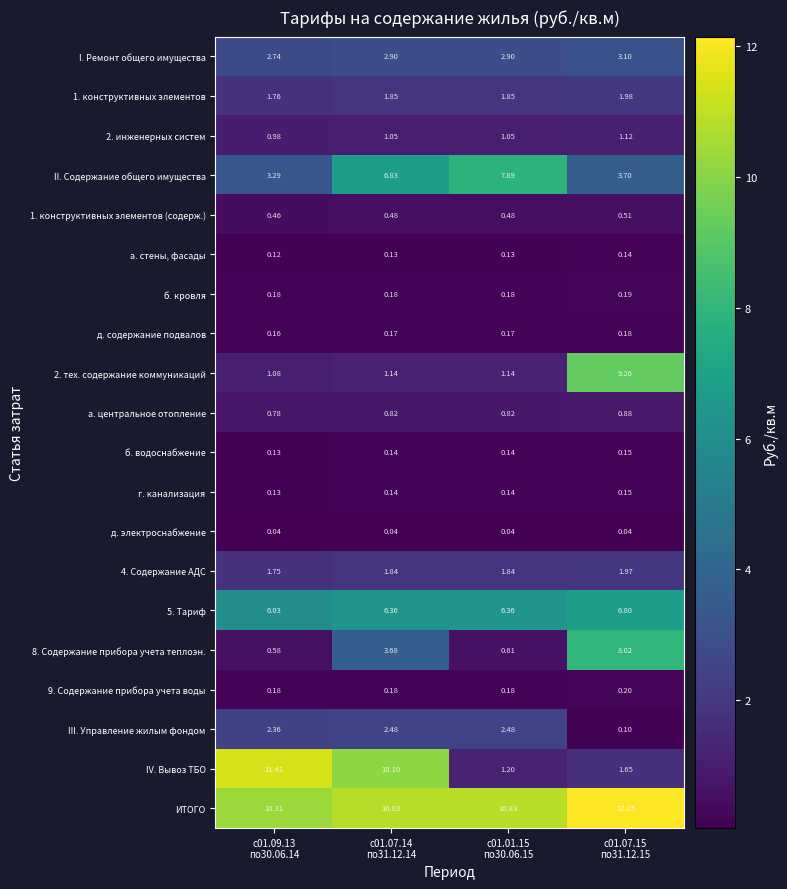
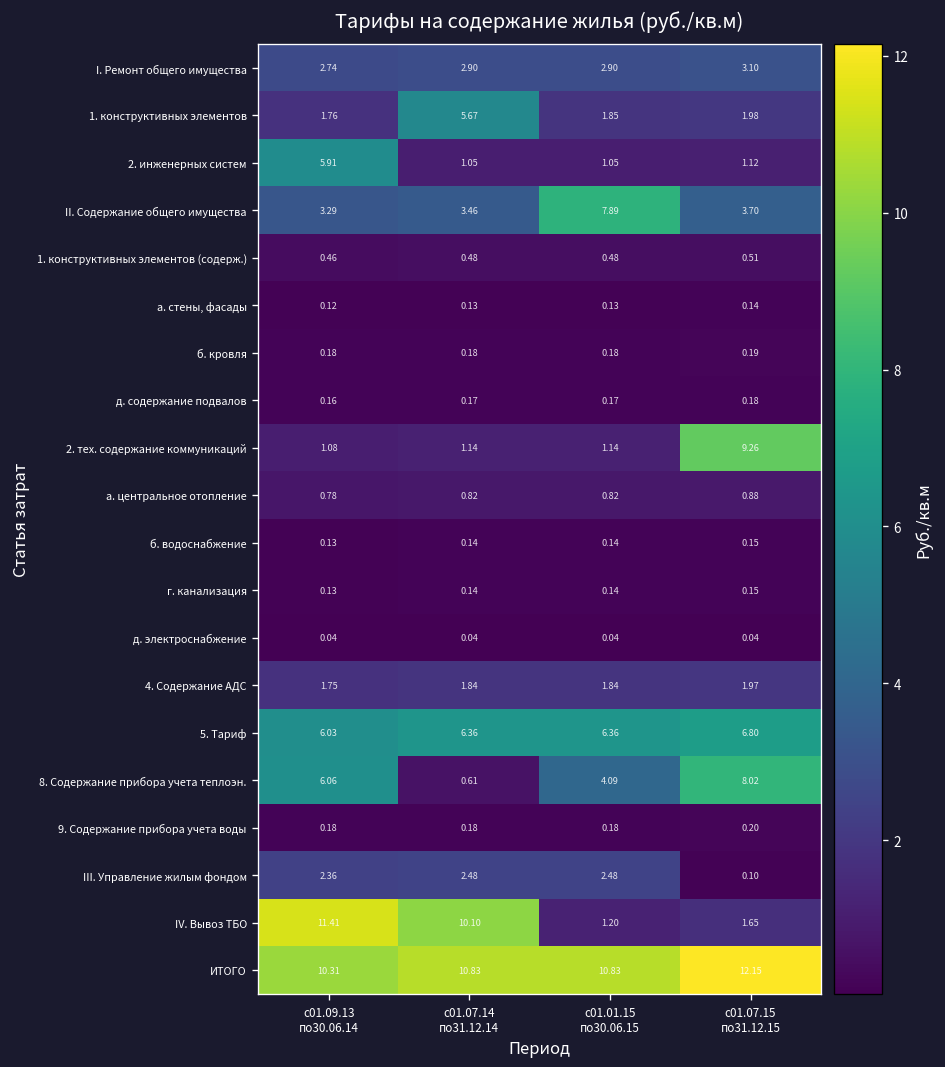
  {
    "I. Ремонт общего имущества": {
      "с01.09.13 по30.06.14": 2.74,
      "с01.07.14 по31.12.14": 2.90,
      "с01.01.15 по30.06.15": 2.90,
      "с01.07.15 по31.12.15": 3.10
    },
    "1. конструктивных элементов": {
      "с01.09.13 по30.06.14": 1.76,
-     "с01.07.14 по31.12.14": 1.85,
+     "с01.07.14 по31.12.14": 5.67,
      "с01.01.15 по30.06.15": 1.85,
      "с01.07.15 по31.12.15": 1.98
    },
    "2. инженерных систем": {
-     "с01.09.13 по30.06.14": 0.98,
+     "с01.09.13 по30.06.14": 5.91,
      "с01.07.14 по31.12.14": 1.05,
      "с01.01.15 по30.06.15": 1.05,
      "с01.07.15 по31.12.15": 1.12
    },
    "II. Содержание общего имущества": {
      "с01.09.13 по30.06.14": 3.29,
-     "с01.07.14 по31.12.14": 6.83,
+     "с01.07.14 по31.12.14": 3.46,
      "с01.01.15 по30.06.15": 7.89,
      "с01.07.15 по31.12.15": 3.70
    },
    "1. конструктивных элементов (содерж.)": {
      "с01.09.13 по30.06.14": 0.46,
      "с01.07.14 по31.12.14": 0.48,
      "с01.01.15 по30.06.15": 0.48,
      "с01.07.15 по31.12.15": 0.51
    },
    "а. стены, фасады": {
      "с01.09.13 по30.06.14": 0.12,
      "с01.07.14 по31.12.14": 0.13,
      "с01.01.15 по30.06.15": 0.13,
      "с01.07.15 по31.12.15": 0.14
    },
    "б. кровля": {
      "с01.09.13 по30.06.14": 0.18,
      "с01.07.14 по31.12.14": 0.18,
      "с01.01.15 по30.06.15": 0.18,
      "с01.07.15 по31.12.15": 0.19
    },
    "д. содержание подвалов": {
      "с01.09.13 по30.06.14": 0.16,
      "с01.07.14 по31.12.14": 0.17,
      "с01.01.15 по30.06.15": 0.17,
      "с01.07.15 по31.12.15": 0.18
    },
    "2. тех. содержание коммуникаций": {
      "с01.09.13 по30.06.14": 1.08,
      "с01.07.14 по31.12.14": 1.14,
      "с01.01.15 по30.06.15": 1.14,
      "с01.07.15 по31.12.15": 9.26
    },
    "а. центральное отопление": {
      "с01.09.13 по30.06.14": 0.78,
      "с01.07.14 по31.12.14": 0.82,
      "с01.01.15 по30.06.15": 0.82,
      "с01.07.15 по31.12.15": 0.88
    },
    "б. водоснабжение": {
      "с01.09.13 по30.06.14": 0.13,
      "с01.07.14 по31.12.14": 0.14,
      "с01.01.15 по30.06.15": 0.14,
      "с01.07.15 по31.12.15": 0.15
    },
    "г. канализация": {
      "с01.09.13 по30.06.14": 0.13,
      "с01.07.14 по31.12.14": 0.14,
      "с01.01.15 по30.06.15": 0.14,
      "с01.07.15 по31.12.15": 0.15
    },
    "д. электроснабжение": {
      "с01.09.13 по30.06.14": 0.04,
      "с01.07.14 по31.12.14": 0.04,
      "с01.01.15 по30.06.15": 0.04,
      "с01.07.15 по31.12.15": 0.04
    },
    "4. Содержание АДС": {
      "с01.09.13 по30.06.14": 1.75,
      "с01.07.14 по31.12.14": 1.84,
      "с01.01.15 по30.06.15": 1.84,
      "с01.07.15 по31.12.15": 1.97
    },
    "5. Тариф": {
      "с01.09.13 по30.06.14": 6.03,
      "с01.07.14 по31.12.14": 6.36,
      "с01.01.15 по30.06.15": 6.36,
      "с01.07.15 по31.12.15": 6.80
    },
    "8. Содержание прибора учета теплоэн.": {
-     "с01.09.13 по30.06.14": 0.58,
-     "с01.07.14 по31.12.14": 3.68,
-     "с01.01.15 по30.06.15": 0.61,
+     "с01.09.13 по30.06.14": 6.06,
+     "с01.07.14 по31.12.14": 0.61,
+     "с01.01.15 по30.06.15": 4.09,
      "с01.07.15 по31.12.15": 8.02
    },
    "9. Содержание прибора учета воды": {
      "с01.09.13 по30.06.14": 0.18,
      "с01.07.14 по31.12.14": 0.18,
      "с01.01.15 по30.06.15": 0.18,
      "с01.07.15 по31.12.15": 0.20
    },
    "III. Управление жилым фондом": {
      "с01.09.13 по30.06.14": 2.36,
      "с01.07.14 по31.12.14": 2.48,
      "с01.01.15 по30.06.15": 2.48,
      "с01.07.15 по31.12.15": 0.10
    },
    "IV. Вывоз ТБО": {
      "с01.09.13 по30.06.14": 11.41,
      "с01.07.14 по31.12.14": 10.10,
      "с01.01.15 по30.06.15": 1.20,
      "с01.07.15 по31.12.15": 1.65
    },
    "ИТОГО": {
      "с01.09.13 по30.06.14": 10.31,
      "с01.07.14 по31.12.14": 10.83,
      "с01.01.15 по30.06.15": 10.83,
      "с01.07.15 по31.12.15": 12.15
    }
  }
